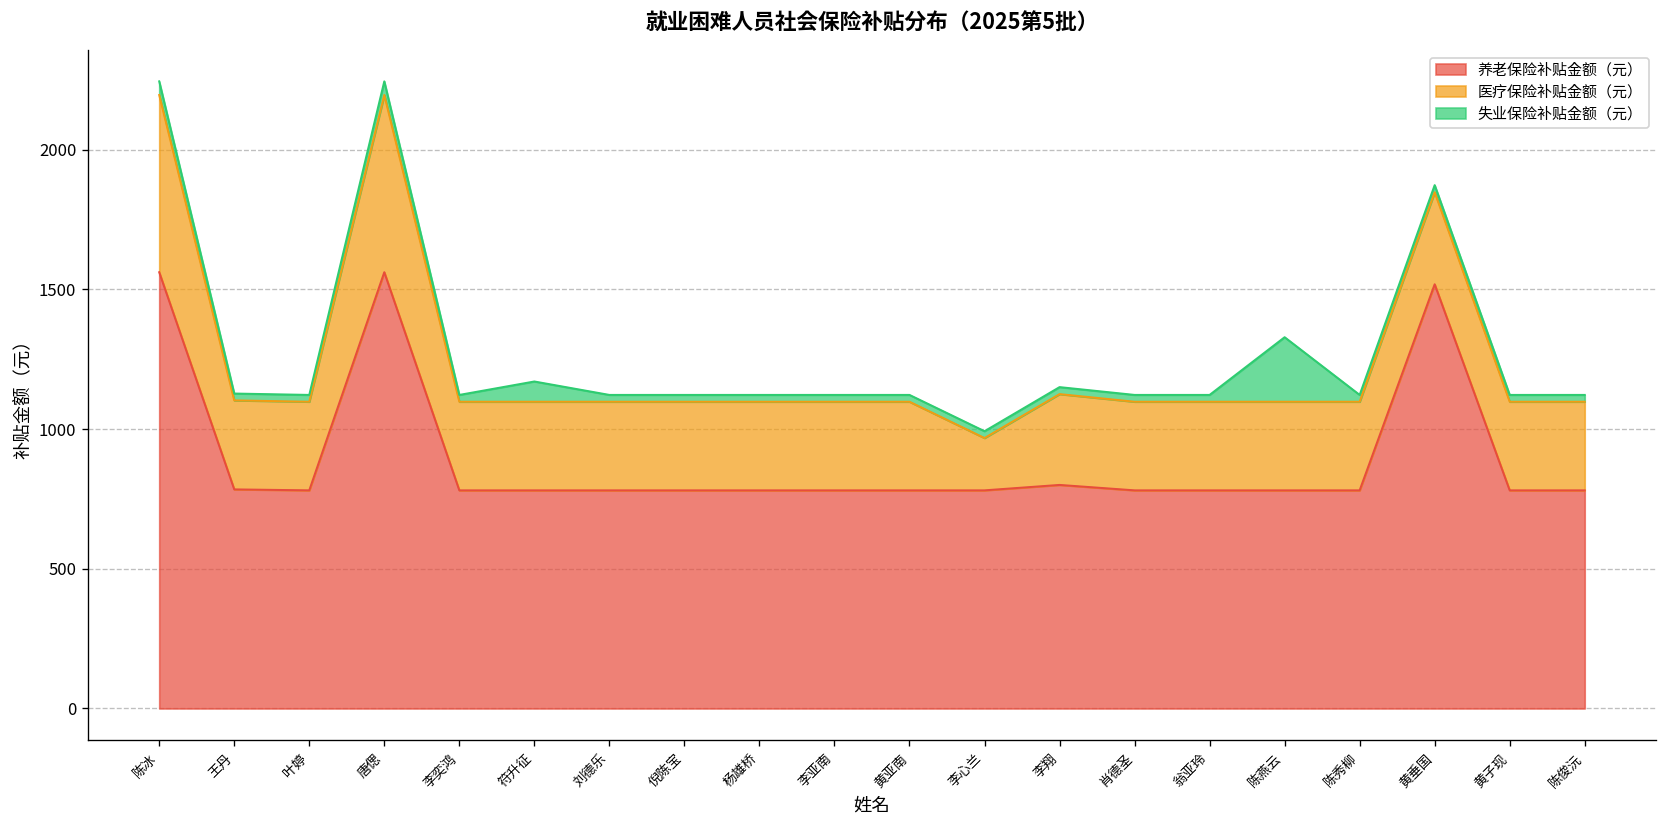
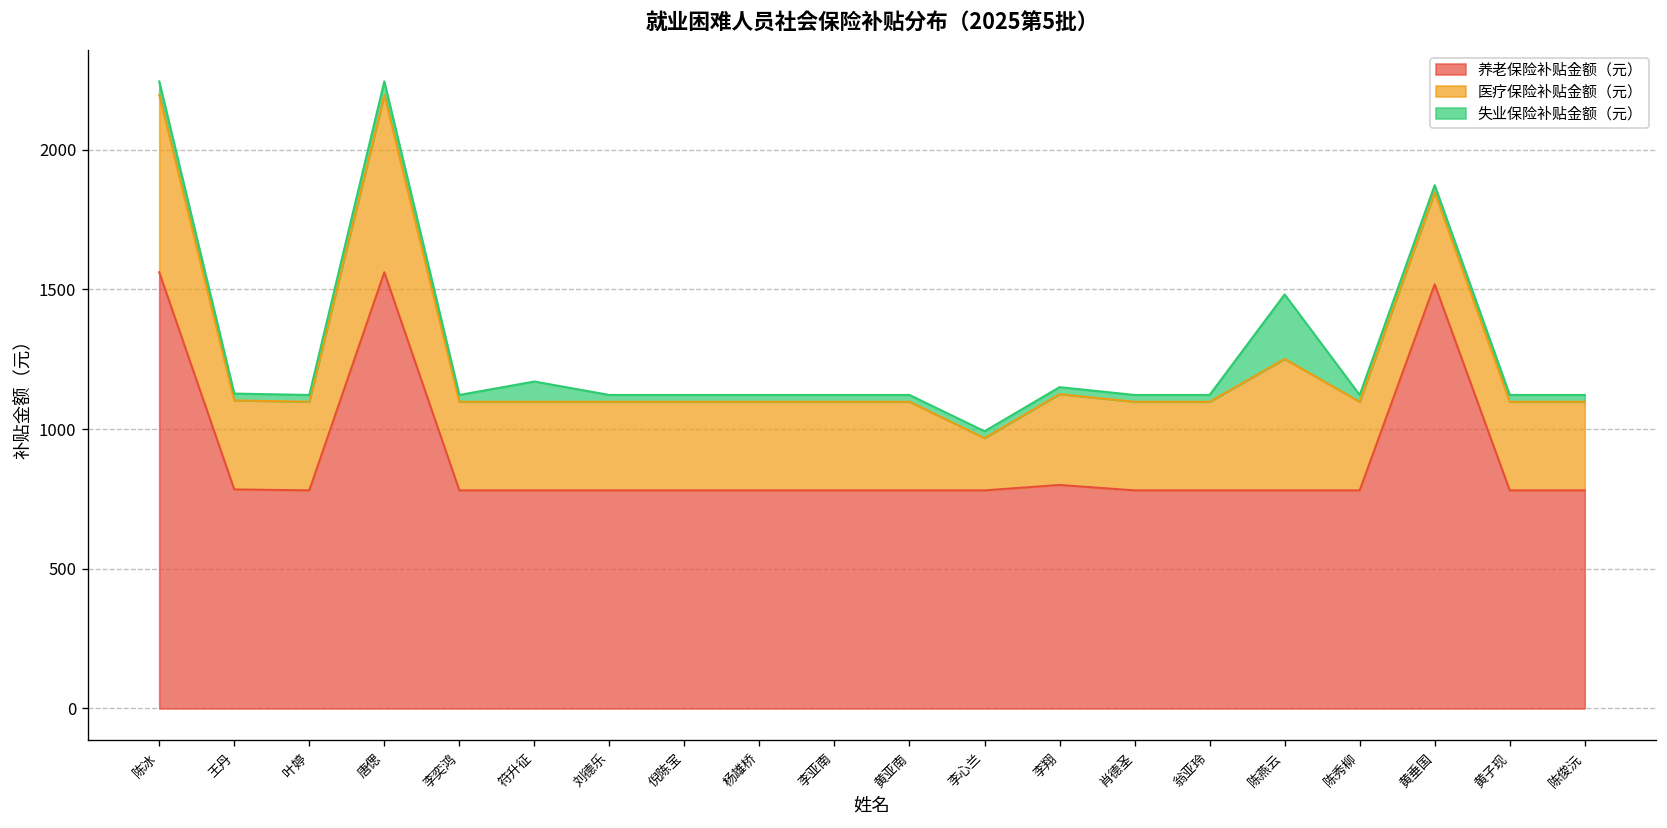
  {
    "养老保险补贴金额（元）": {
      "陈冰": 1560,
      "王丹": 780,
      "叶婷": 780,
      "唐偲": 1560,
      "李奕鸿": 780,
      "符升征": 780,
      "刘德乐": 780,
      "倪陈宝": 780,
      "杨雄桥": 780,
      "李亚南": 780,
      "黄亚南": 780,
      "李心兰": 780,
      "李翔": 800,
      "肖德圣": 780,
      "翁亚玲": 780,
      "陈燕云": 780,
      "陈秀柳": 780,
      "黄垂国": 1520,
      "黄子现": 780,
      "陈俊沅": 780
    },
    "医疗保险补贴金额（元）": {
      "陈冰": 630,
      "王丹": 320,
      "叶婷": 320,
      "唐偲": 630,
      "李奕鸿": 320,
      "符升征": 320,
      "刘德乐": 320,
      "倪陈宝": 320,
      "杨雄桥": 320,
      "李亚南": 320,
      "黄亚南": 320,
      "李心兰": 190,
      "李翔": 330,
      "肖德圣": 320,
      "翁亚玲": 320,
-     "陈燕云": 320,
+     "陈燕云": 470,
      "陈秀柳": 320,
      "黄垂国": 330,
      "黄子现": 320,
      "陈俊沅": 320
    },
    "失业保险补贴金额（元）": {
      "陈冰": 50,
      "王丹": 20,
      "叶婷": 20,
      "唐偲": 50,
      "李奕鸿": 20,
      "符升征": 70,
      "刘德乐": 20,
      "倪陈宝": 20,
      "杨雄桥": 20,
      "李亚南": 20,
      "黄亚南": 20,
      "李心兰": 20,
      "李翔": 30,
      "肖德圣": 20,
      "翁亚玲": 20,
      "陈燕云": 230,
      "陈秀柳": 20,
      "黄垂国": 30,
      "黄子现": 20,
      "陈俊沅": 20
    }
  }
